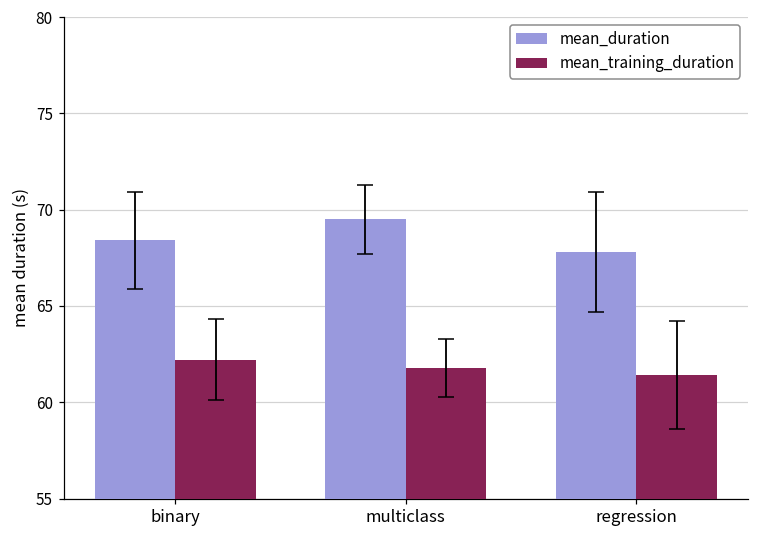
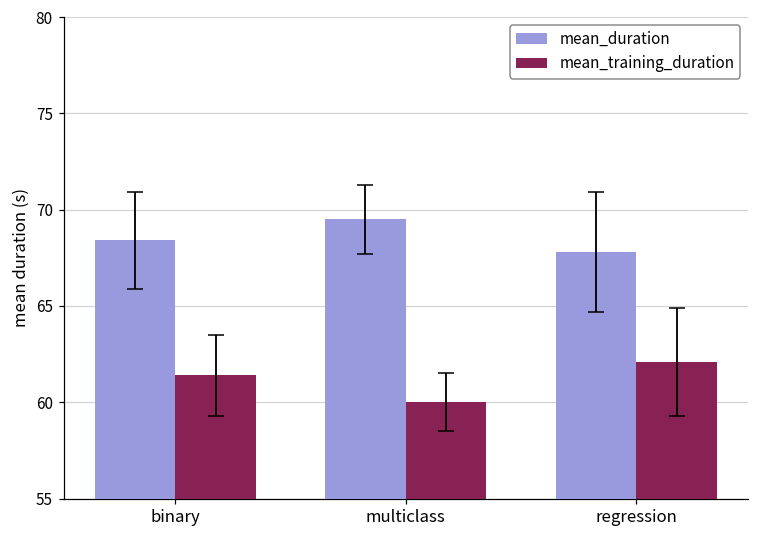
  {
    "mean_duration": {
      "binary": 68.4,
      "multiclass": 69.5,
      "regression": 67.8
    },
    "mean_training_duration": {
-     "binary": 62.2,
-     "multiclass": 61.8,
-     "regression": 61.4
+     "binary": 61.4,
+     "multiclass": 60.0,
+     "regression": 62.1
    }
  }
